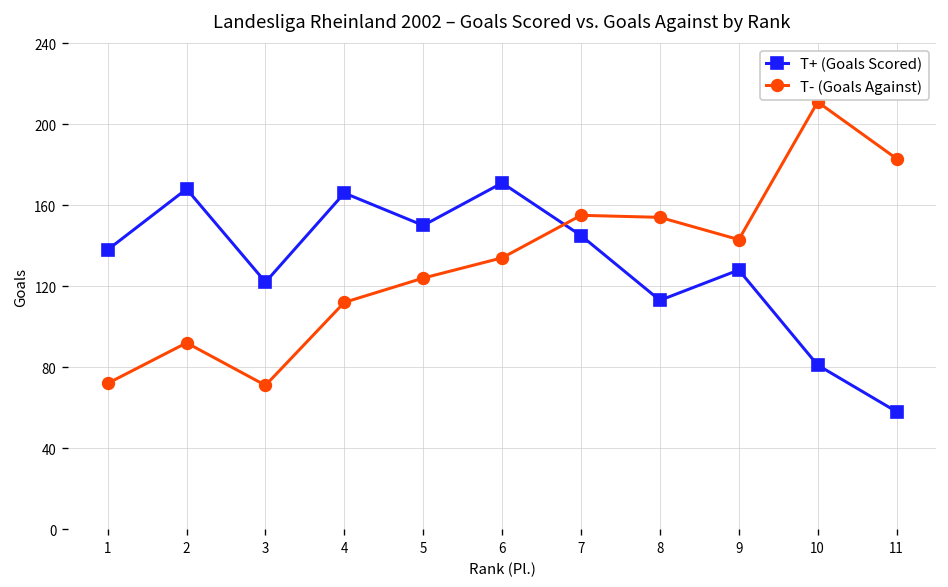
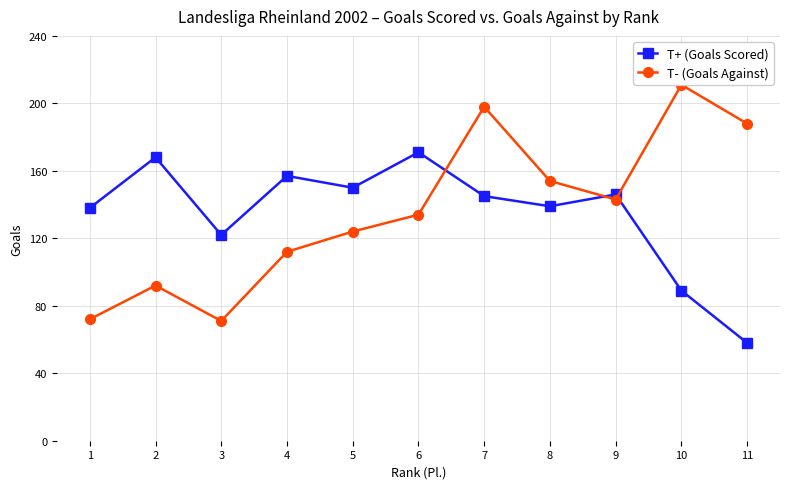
  {
    "T+ (Goals Scored)": {
      "1": 138,
      "2": 168,
      "3": 122,
-     "4": 166,
+     "4": 157,
      "5": 150,
      "6": 171,
      "7": 145,
-     "8": 113,
-     "9": 128,
-     "10": 81,
+     "8": 139,
+     "9": 146,
+     "10": 89,
      "11": 58
    },
    "T- (Goals Against)": {
      "1": 72,
      "2": 92,
      "3": 71,
      "4": 112,
      "5": 124,
      "6": 134,
-     "7": 155,
+     "7": 198,
      "8": 154,
      "9": 143,
      "10": 211,
-     "11": 183
+     "11": 188
    }
  }
